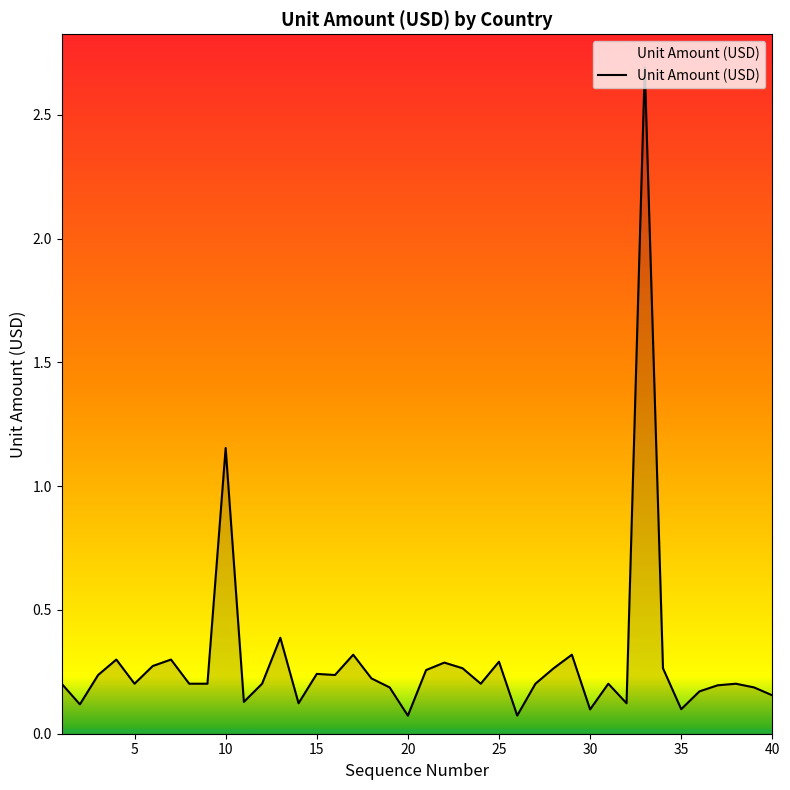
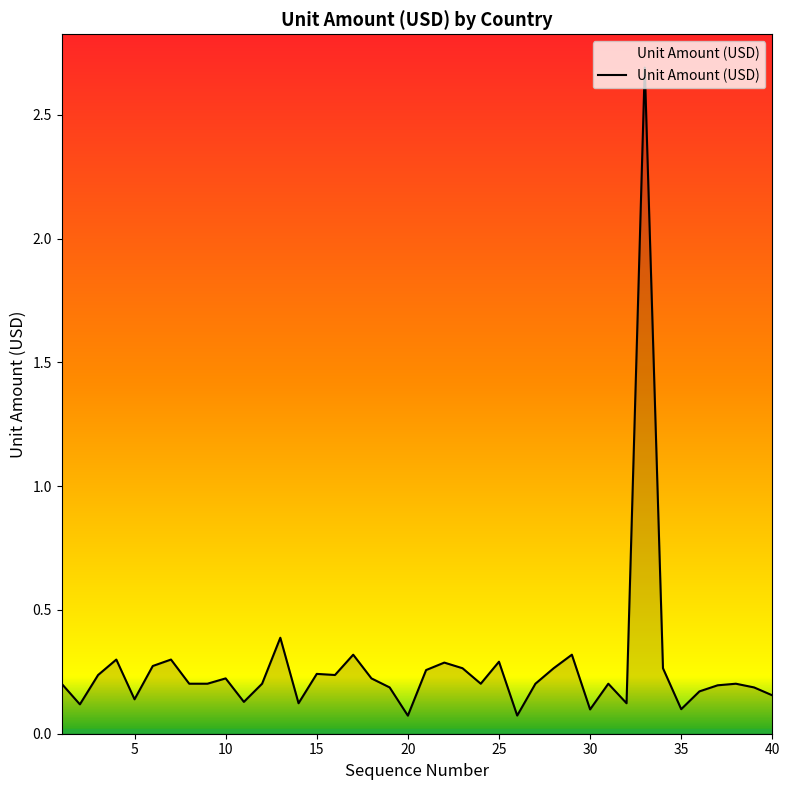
  {
-   "5": 0.20,
-   "10": 1.15,
+   "5": 0.14,
+   "10": 0.22,
    "15": 0.24,
    "20": 0.07,
    "25": 0.29,
    "30": 0.10,
    "35": 0.10,
    "40": 0.16
  }
